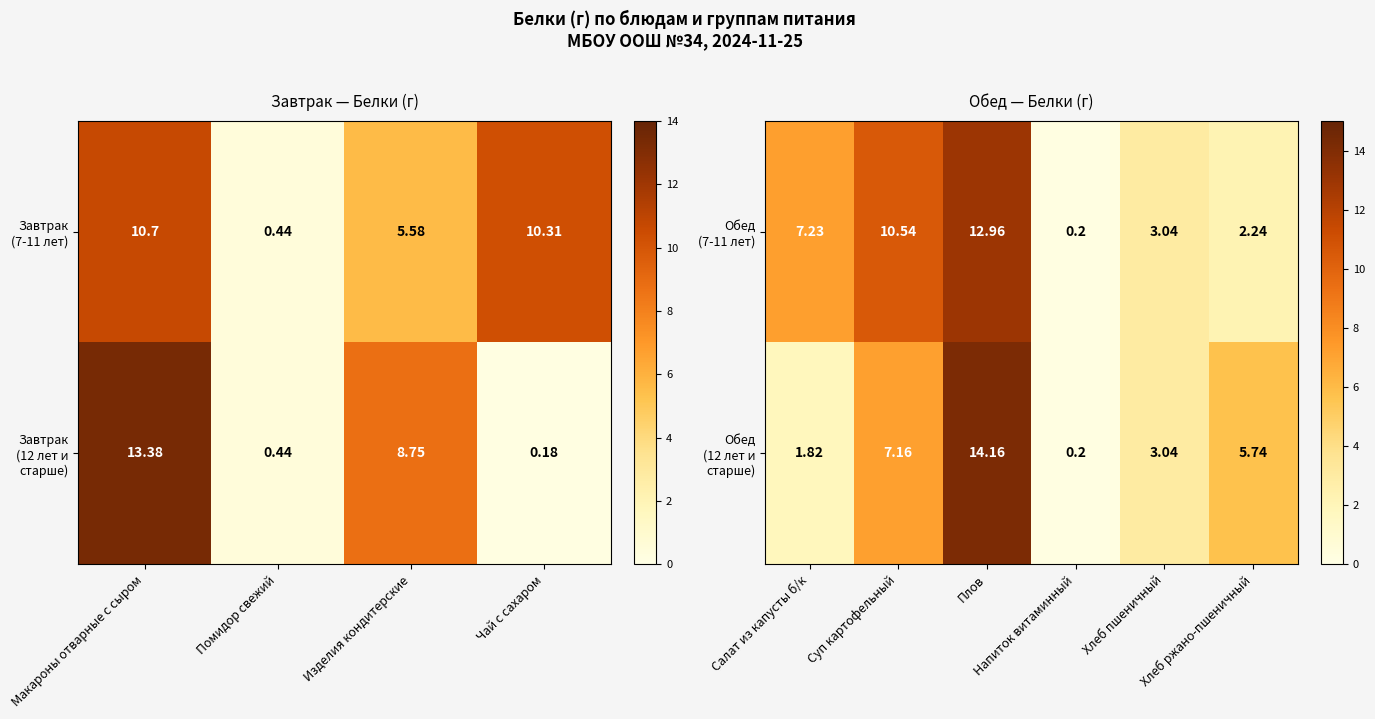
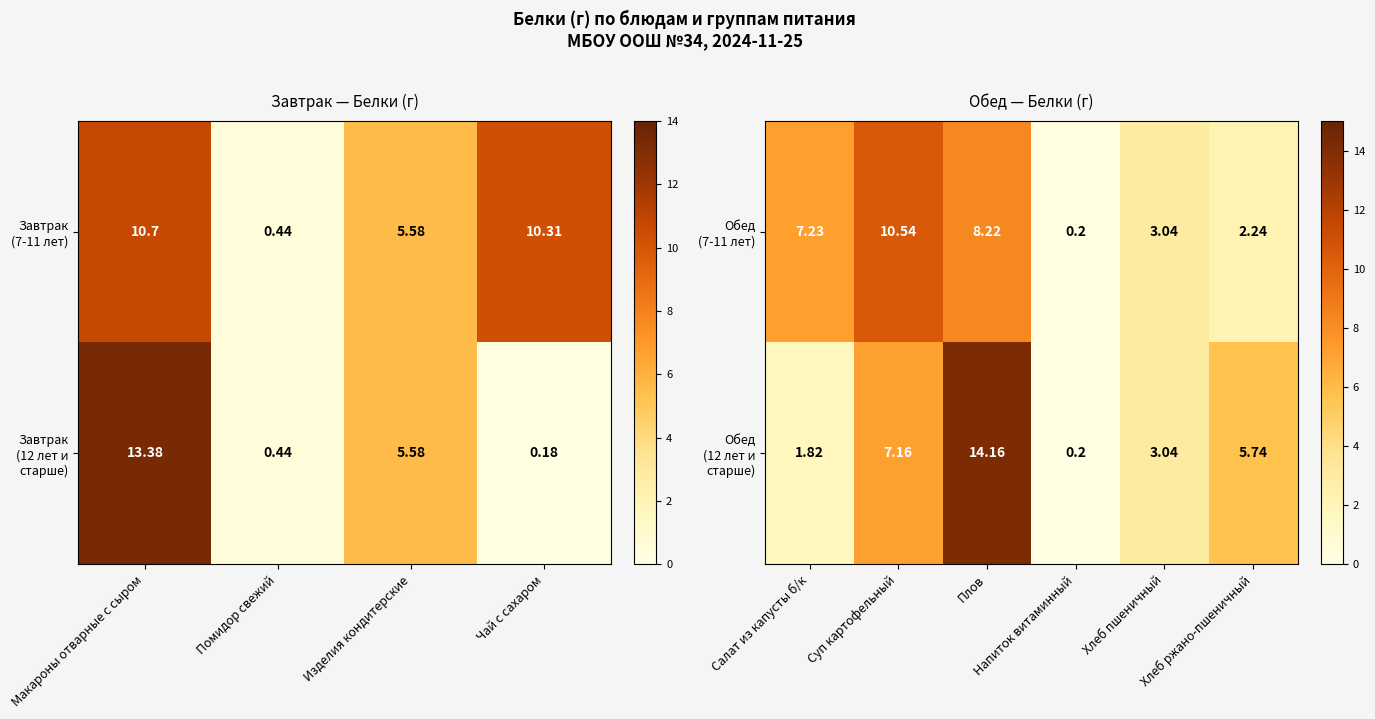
  {
    "Завтрак — Белки (г)": {
      "Завтрак (7-11 лет)": {
        "Макароны отварные с сыром": 10.7,
        "Помидор свежий": 0.44,
        "Изделия кондитерские": 5.58,
        "Чай с сахаром": 10.31
      },
      "Завтрак (12 лет и старше)": {
        "Макароны отварные с сыром": 13.38,
        "Помидор свежий": 0.44,
-       "Изделия кондитерские": 8.75,
+       "Изделия кондитерские": 5.58,
        "Чай с сахаром": 0.18
      }
    },
    "Обед — Белки (г)": {
      "Обед (7-11 лет)": {
        "Салат из капусты б/к": 7.23,
        "Суп картофельный": 10.54,
-       "Плов": 12.96,
+       "Плов": 8.22,
        "Напиток витаминный": 0.2,
        "Хлеб пшеничный": 3.04,
        "Хлеб ржано-пшеничный": 2.24
      },
      "Обед (12 лет и старше)": {
        "Салат из капусты б/к": 1.82,
        "Суп картофельный": 7.16,
        "Плов": 14.16,
        "Напиток витаминный": 0.2,
        "Хлеб пшеничный": 3.04,
        "Хлеб ржано-пшеничный": 5.74
      }
    }
  }
